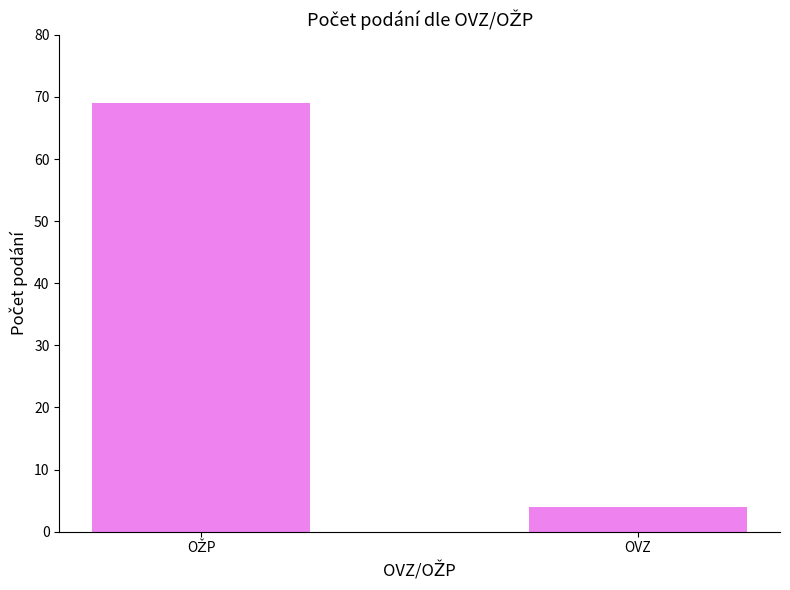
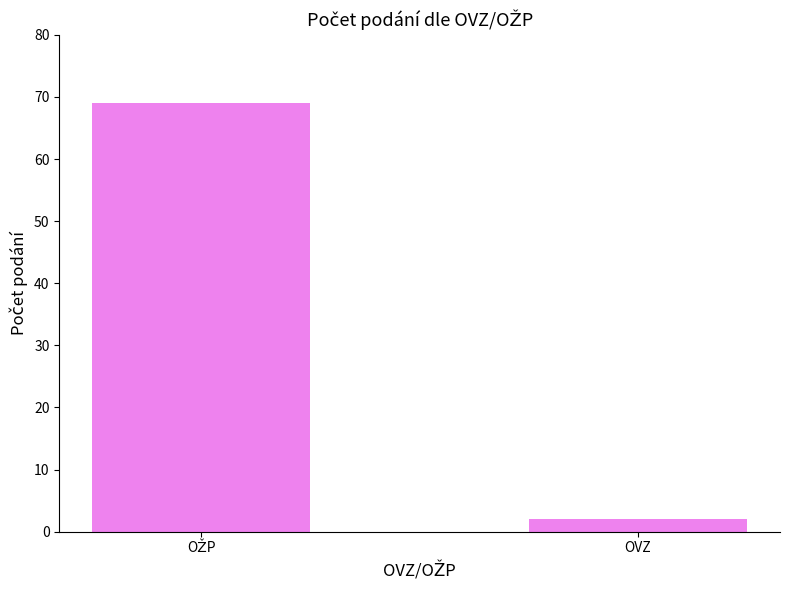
  {
    "OŽP": 69,
-   "OVZ": 4
+   "OVZ": 2
  }
